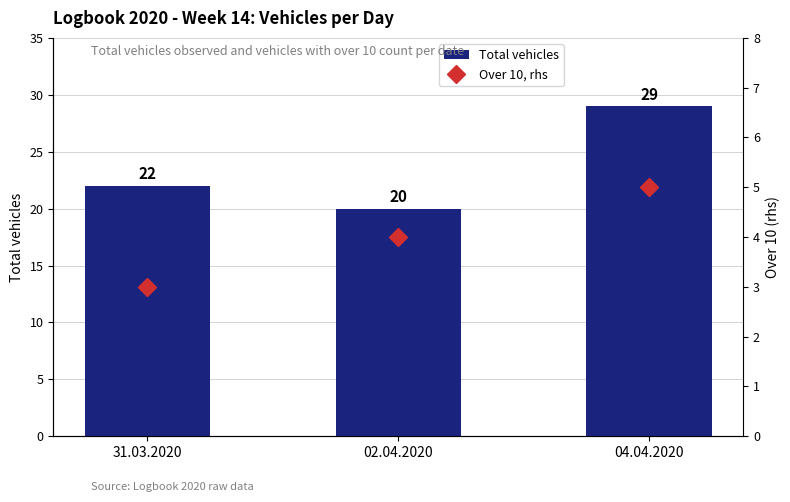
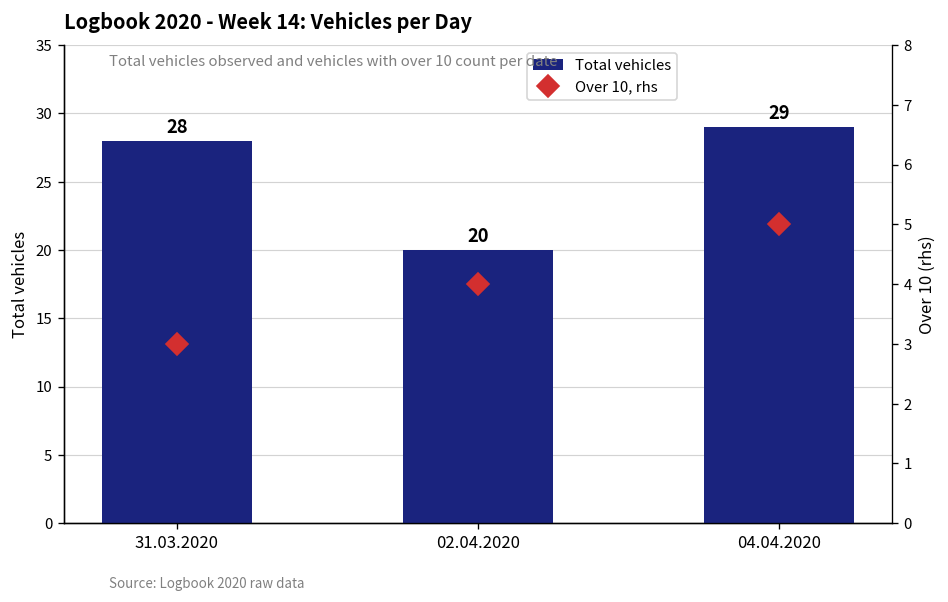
  {
    "Total vehicles": {
-     "31.03.2020": 22,
+     "31.03.2020": 28,
      "02.04.2020": 20,
      "04.04.2020": 29
    }
  }
